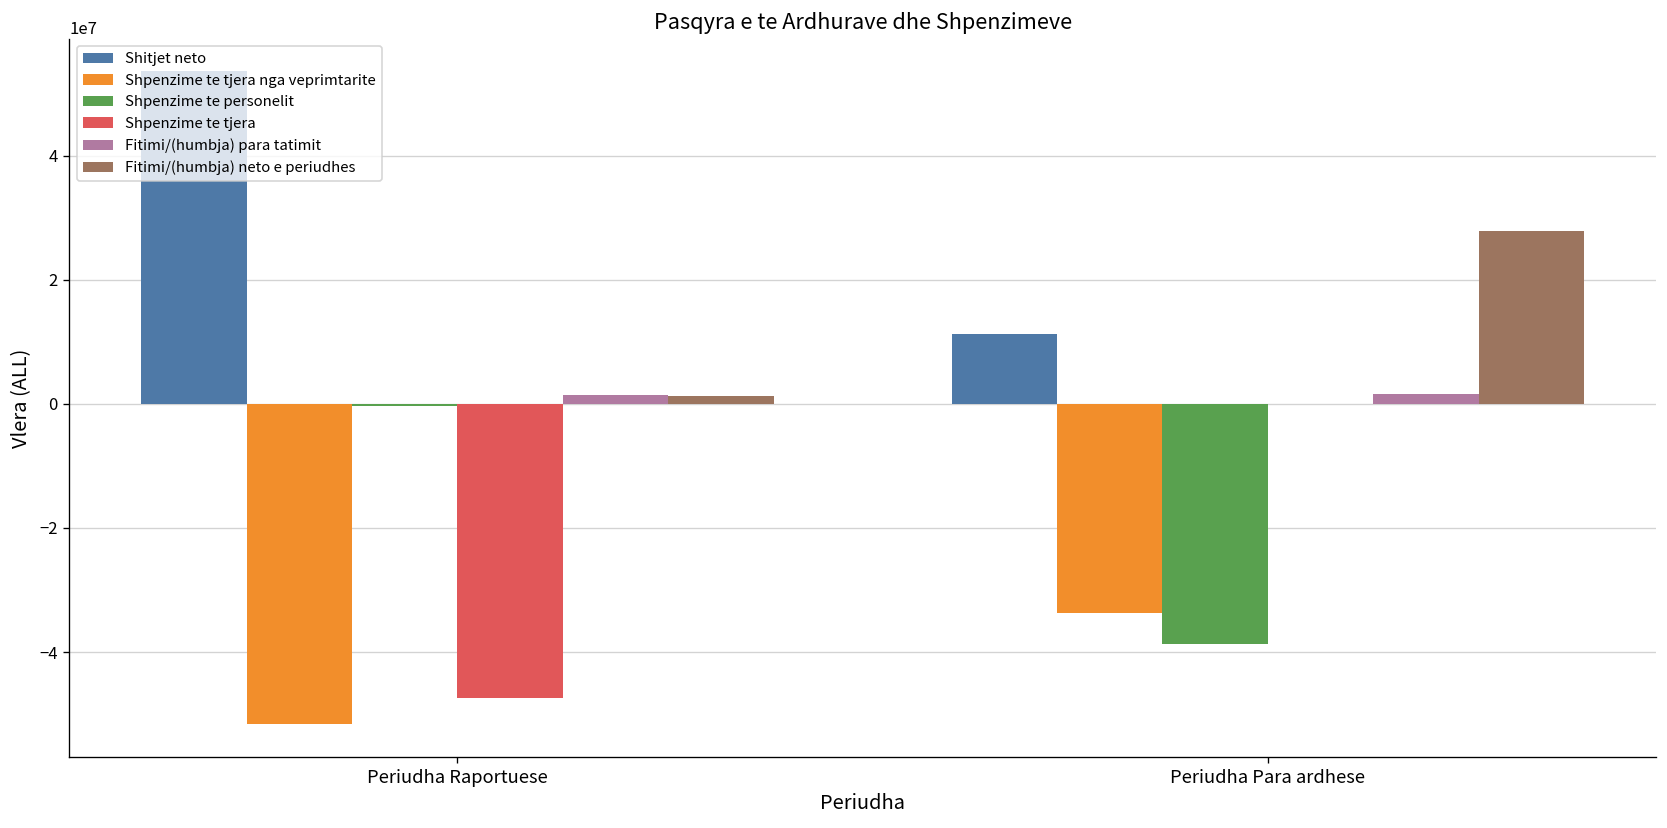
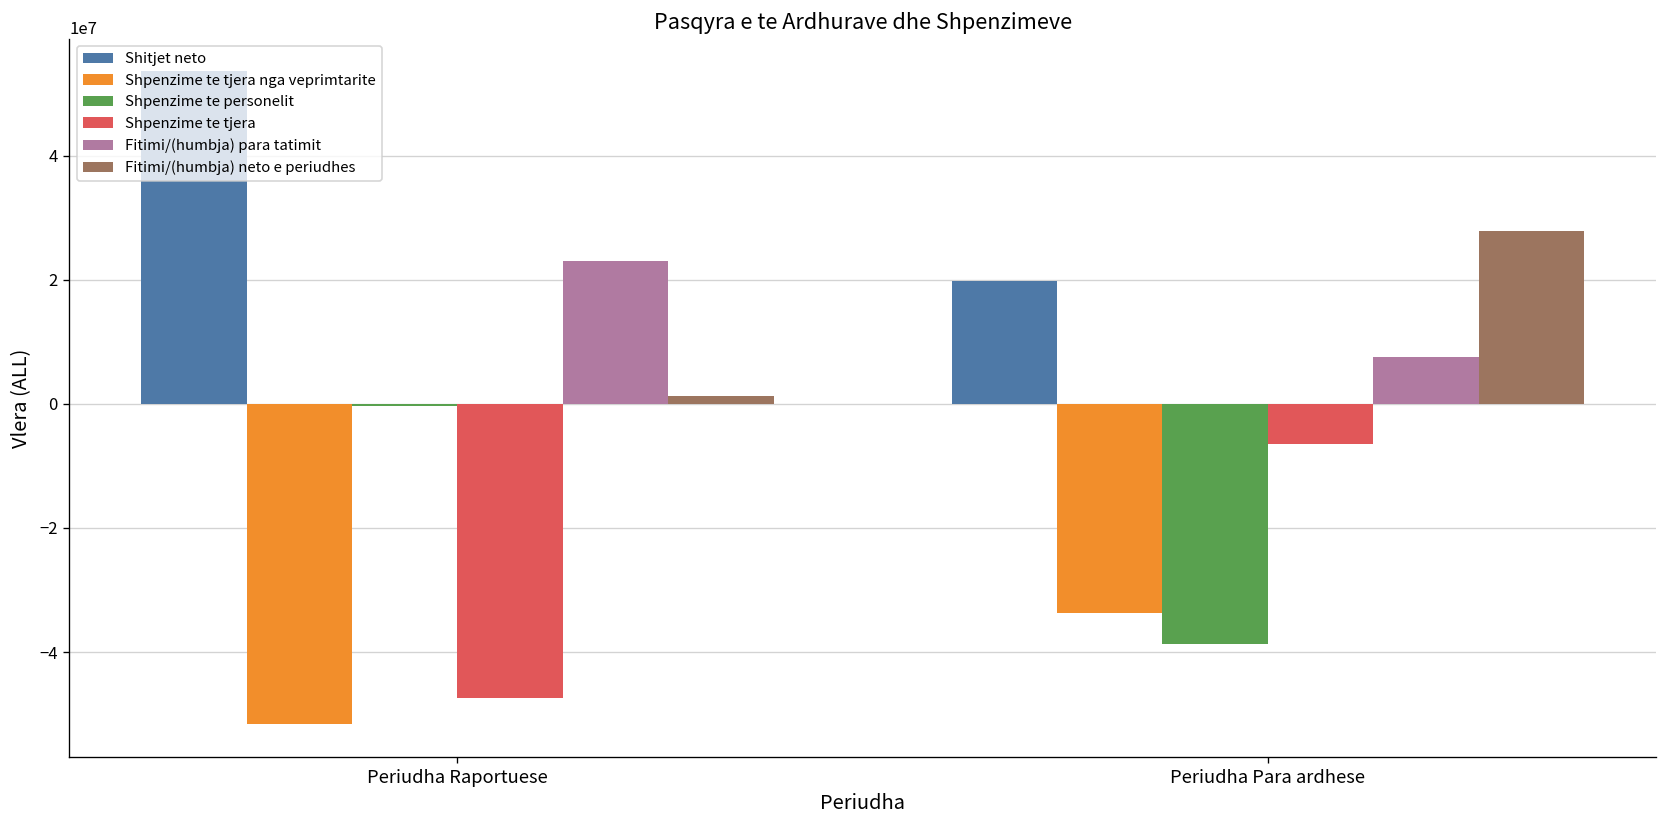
  {
    "Shitjet neto": {
-     "Periudha Para ardhese": 11000000
+     "Periudha Para ardhese": 20000000
    },
    "Shpenzime te tjera nga veprimtarite": {
      "Periudha Raportuese": -52000000,
      "Periudha Para ardhese": -34000000
    },
    "Shpenzime te personelit": {
      "Periudha Para ardhese": -39000000
    },
    "Shpenzime te tjera": {
      "Periudha Raportuese": -47000000,
-     "Periudha Para ardhese": 0
+     "Periudha Para ardhese": -6000000
    },
    "Fitimi/(humbja) para tatimit": {
-     "Periudha Raportuese": 1000000,
-     "Periudha Para ardhese": 1000000
+     "Periudha Raportuese": 23000000,
+     "Periudha Para ardhese": 8000000
    },
    "Fitimi/(humbja) neto e periudhes": {
      "Periudha Raportuese": 1000000,
      "Periudha Para ardhese": 28000000
    }
  }
